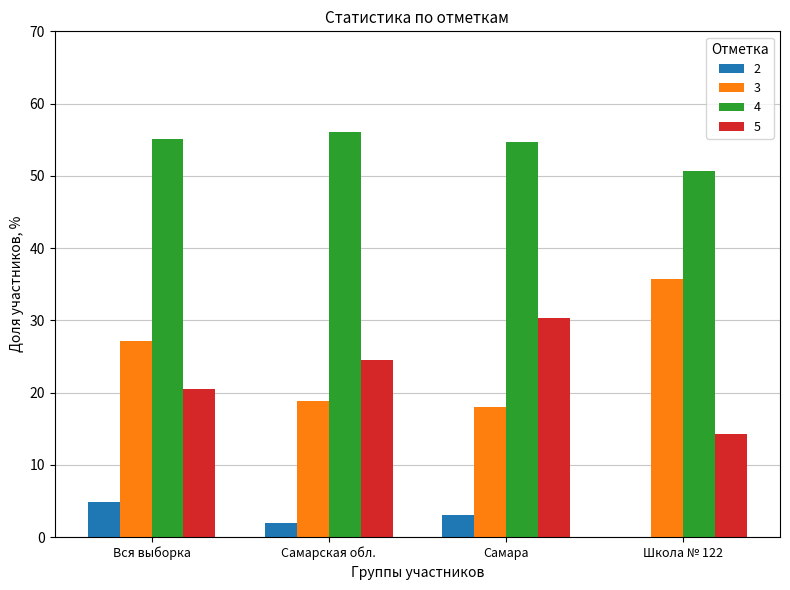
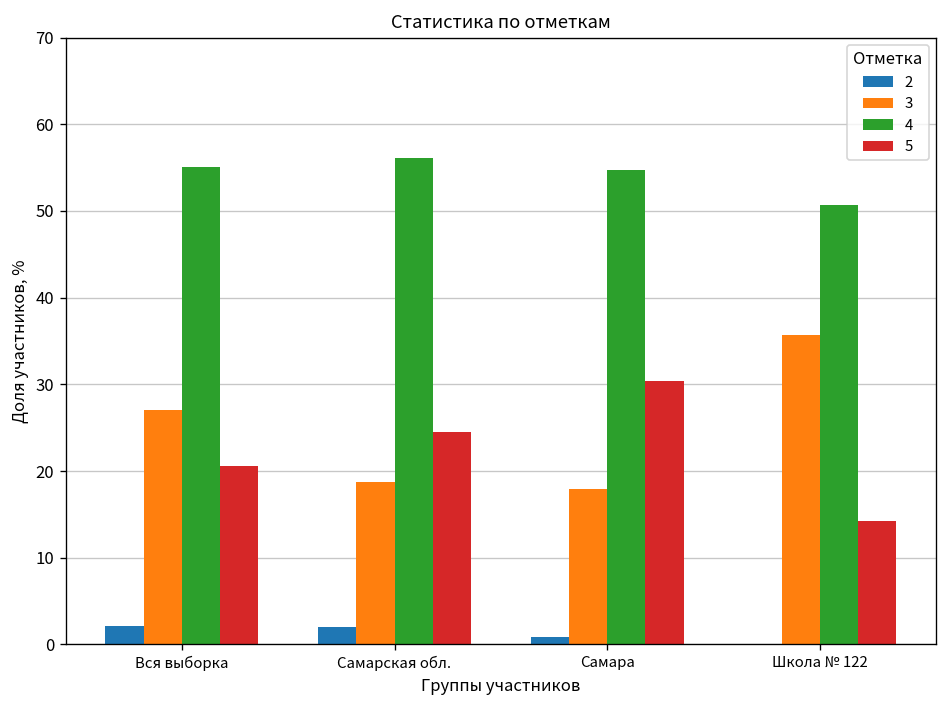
  {
    "2": {
-     "Вся выборка": 5,
+     "Вся выборка": 2,
      "Самарская обл.": 2,
-     "Самара": 3,
+     "Самара": 1,
      "Школа № 122": 0
    },
    "3": {
      "Вся выборка": 27,
      "Самарская обл.": 19,
      "Самара": 18,
      "Школа № 122": 36
    },
    "4": {
      "Вся выборка": 55,
      "Самарская обл.": 56,
      "Самара": 55,
      "Школа № 122": 51
    },
    "5": {
      "Вся выборка": 21,
      "Самарская обл.": 24,
      "Самара": 30,
      "Школа № 122": 14
    }
  }
